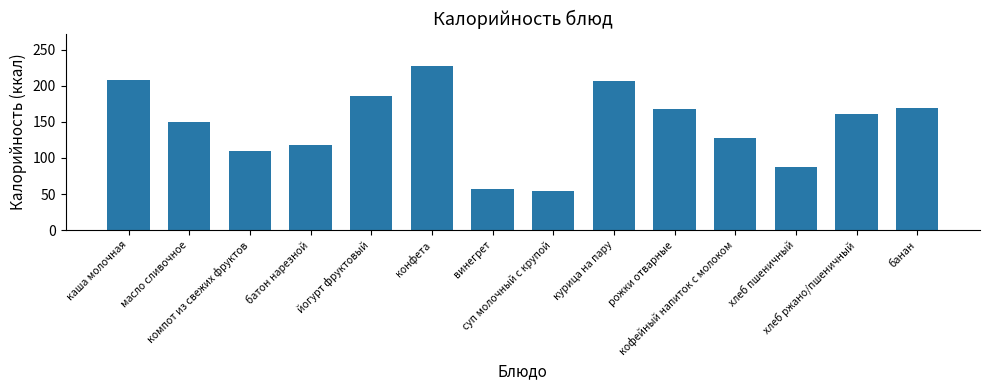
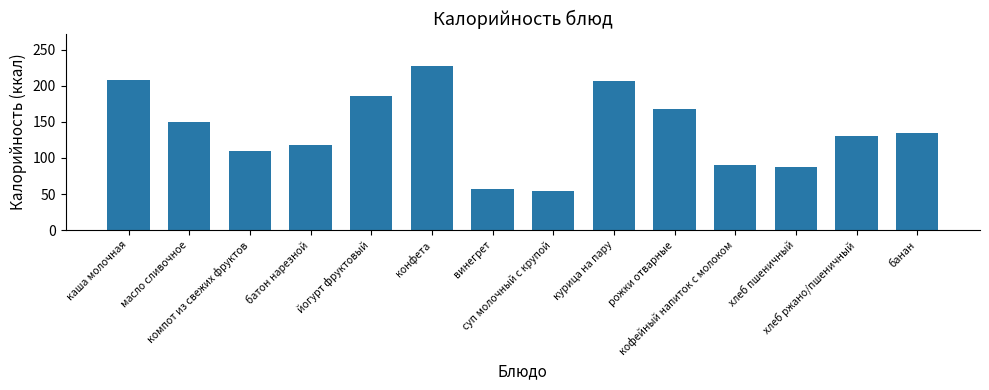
  {
    "каша молочная": 210,
    "масло сливочное": 150,
    "компот из свежих фруктов": 110,
    "батон нарезной": 120,
    "йогурт фруктовый": 190,
    "конфета": 230,
    "винегрет": 60,
    "суп молочный с крупой": 50,
    "курица на пару": 210,
    "рожки отварные": 170,
-   "кофейный напиток с молоком": 130,
+   "кофейный напиток с молоком": 90,
    "хлеб пшеничный": 90,
-   "хлеб ржано/пшеничный": 160,
-   "банан": 170
+   "хлеб ржано/пшеничный": 130,
+   "банан": 130
  }
